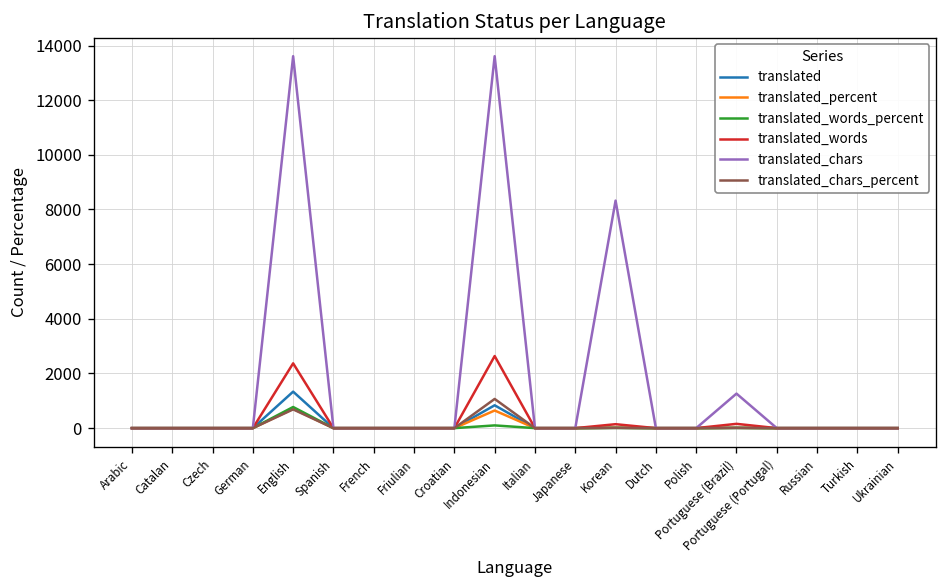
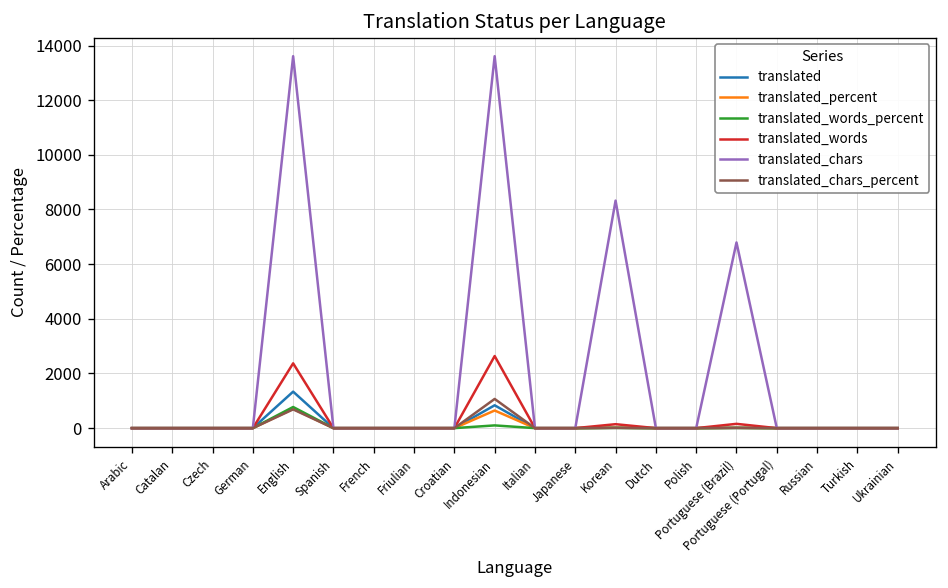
  {
    "translated": {
      "English": 1300,
      "Indonesian": 800
    },
    "translated_percent": {
      "Indonesian": 600
    },
    "translated_words_percent": {
      "Indonesian": 100
    },
    "translated_words": {
      "English": 2400,
      "Indonesian": 2600,
      "Korean": 100,
      "Portuguese (Brazil)": 200
    },
    "translated_chars": {
      "English": 13600,
      "Indonesian": 13600,
      "Korean": 8300,
-     "Portuguese (Brazil)": 1300
+     "Portuguese (Brazil)": 6800
    },
    "translated_chars_percent": {
      "Indonesian": 1100
    }
  }
